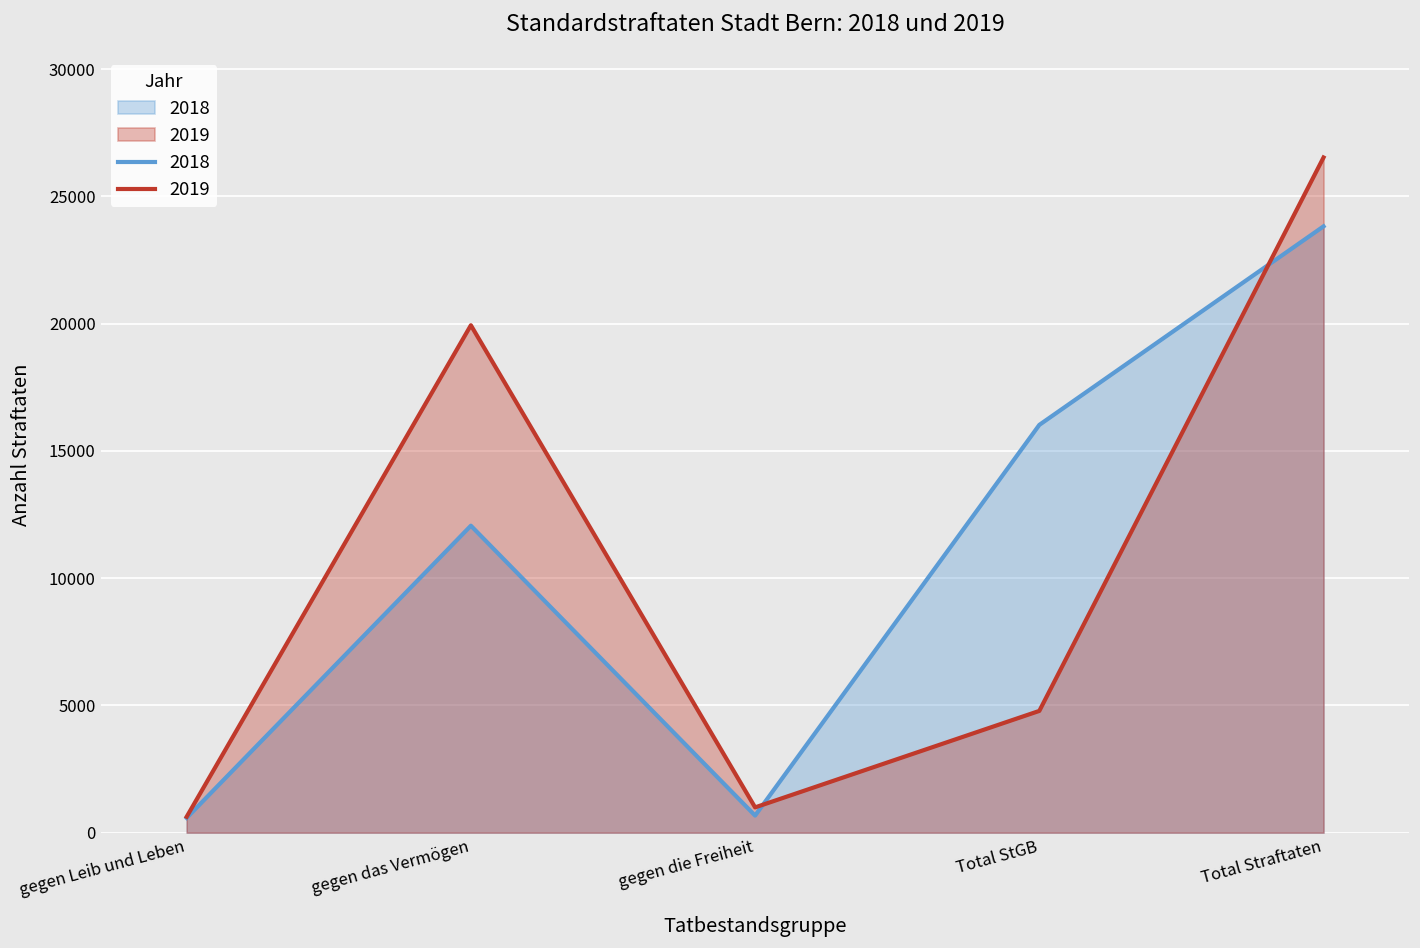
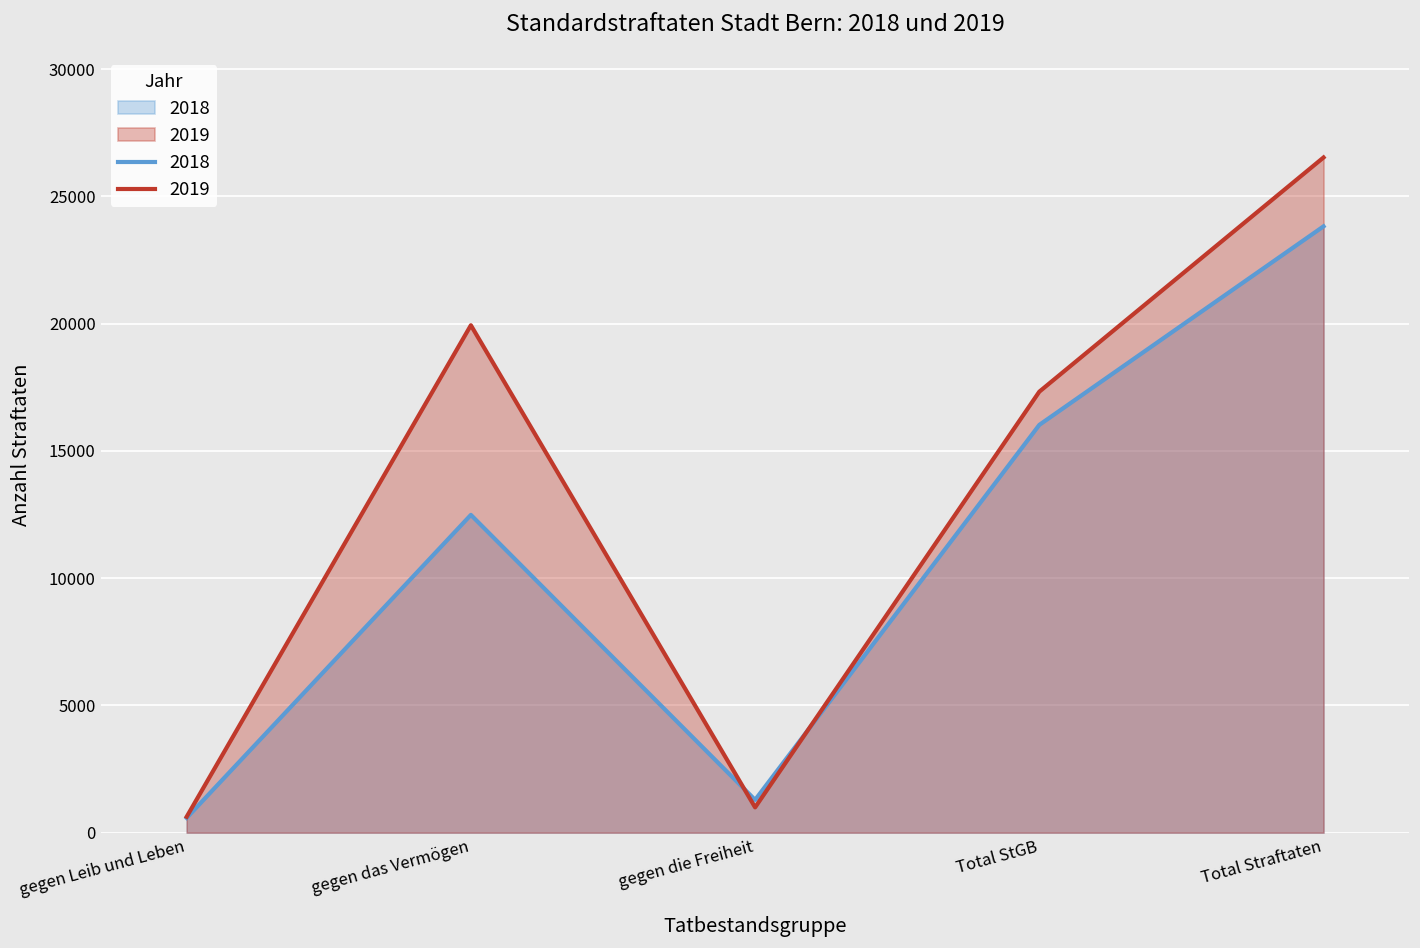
  {
    "2018": {
-     "gegen das Vermögen": 12100,
-     "gegen die Freiheit": 700,
+     "gegen das Vermögen": 12500,
+     "gegen die Freiheit": 1300,
      "Total StGB": 16000,
      "Total Straftaten": 23800
    },
    "2019": {
      "gegen das Vermögen": 19900,
      "gegen die Freiheit": 1000,
-     "Total StGB": 4800,
+     "Total StGB": 17300,
      "Total Straftaten": 26500
    }
  }
